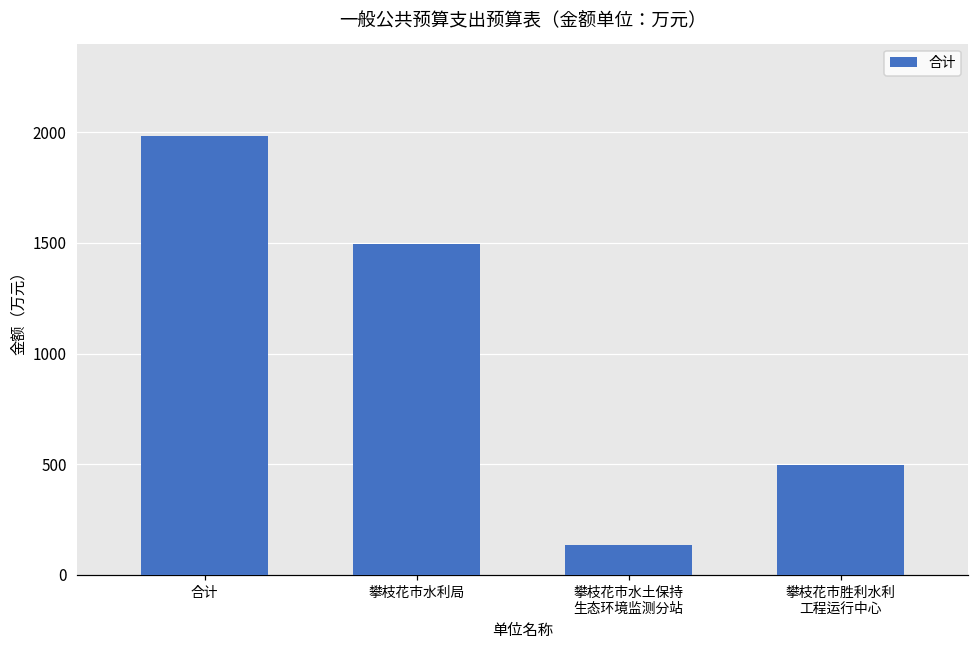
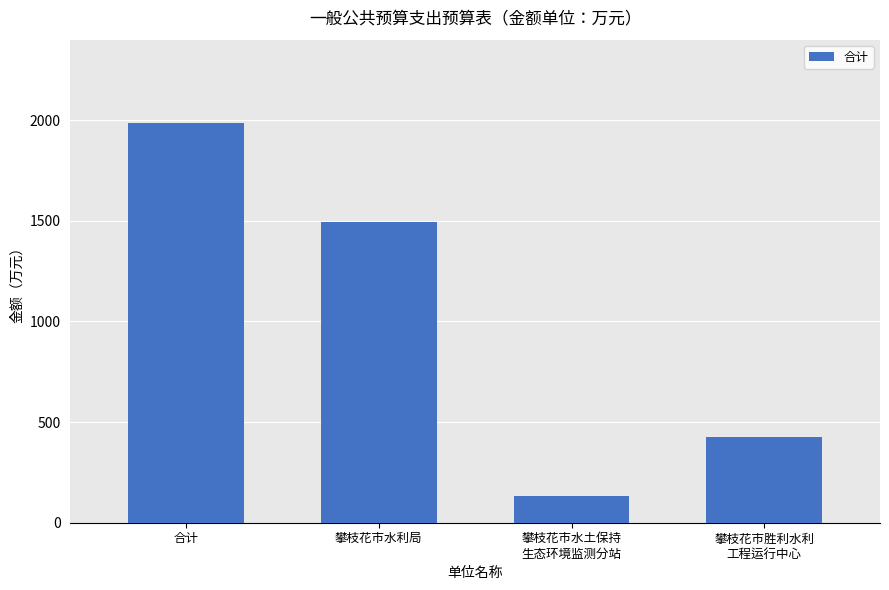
  {
    "合计": 1980,
    "攀枝花市水利局": 1500,
    "攀枝花市水土保持 生态环境监测分站": 130,
-   "攀枝花市胜利水利 工程运行中心": 500
+   "攀枝花市胜利水利 工程运行中心": 430
  }
